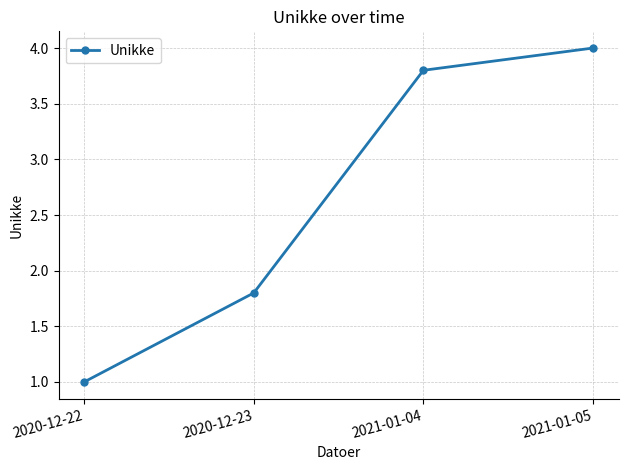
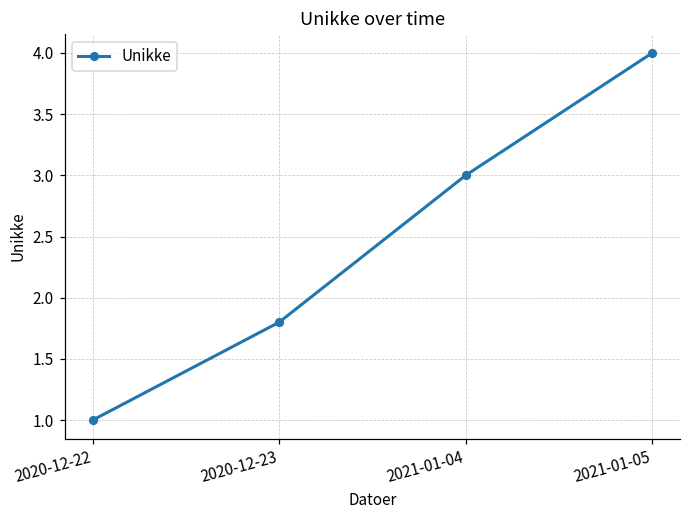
  {
    "2020-12-22": 1.0,
    "2020-12-23": 1.8,
-   "2021-01-04": 3.8,
+   "2021-01-04": 3.0,
    "2021-01-05": 4.0
  }
